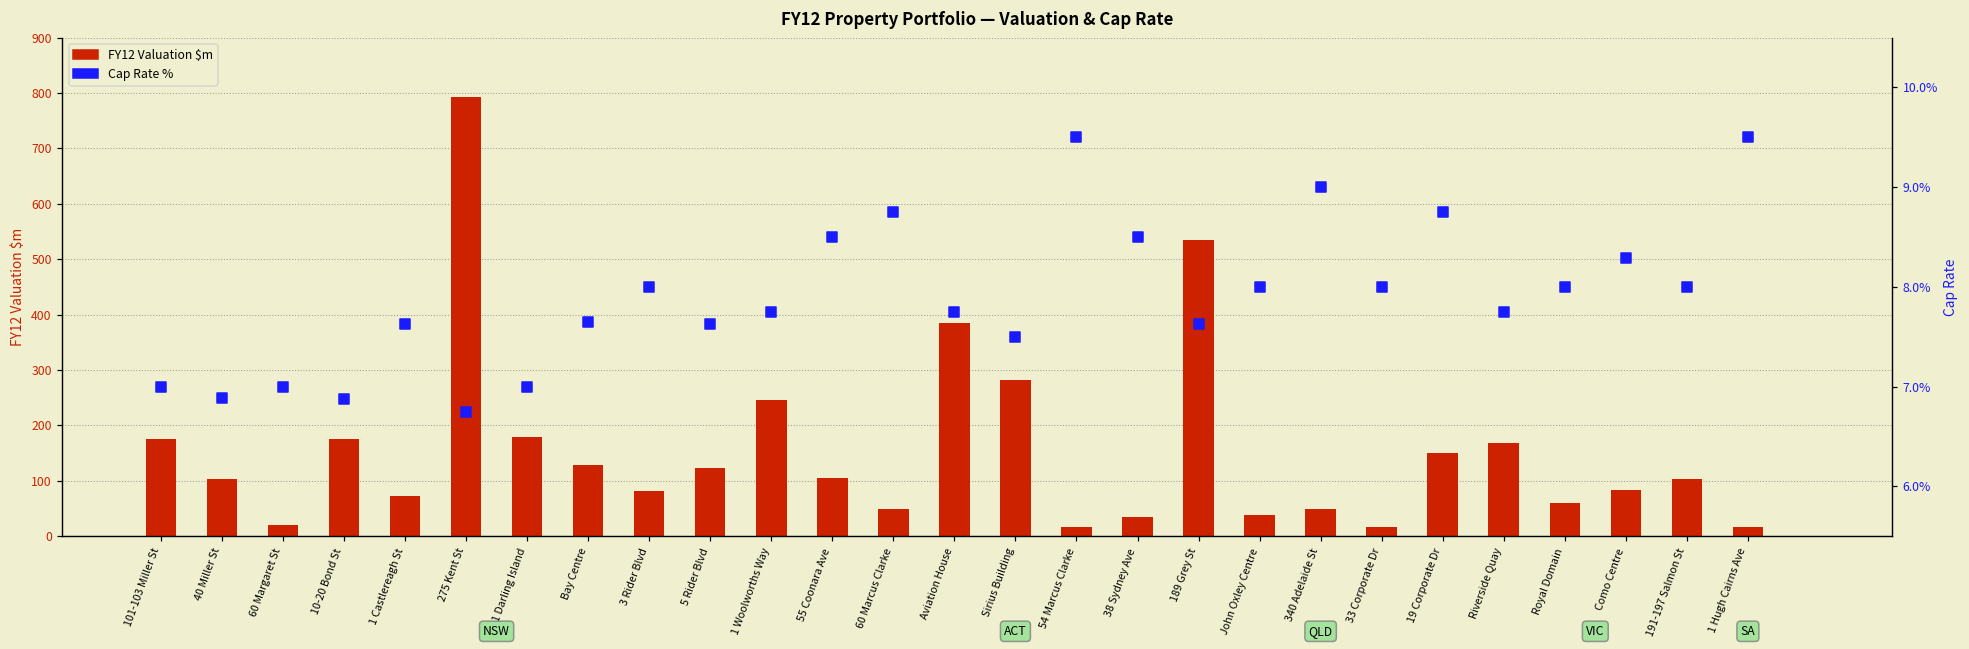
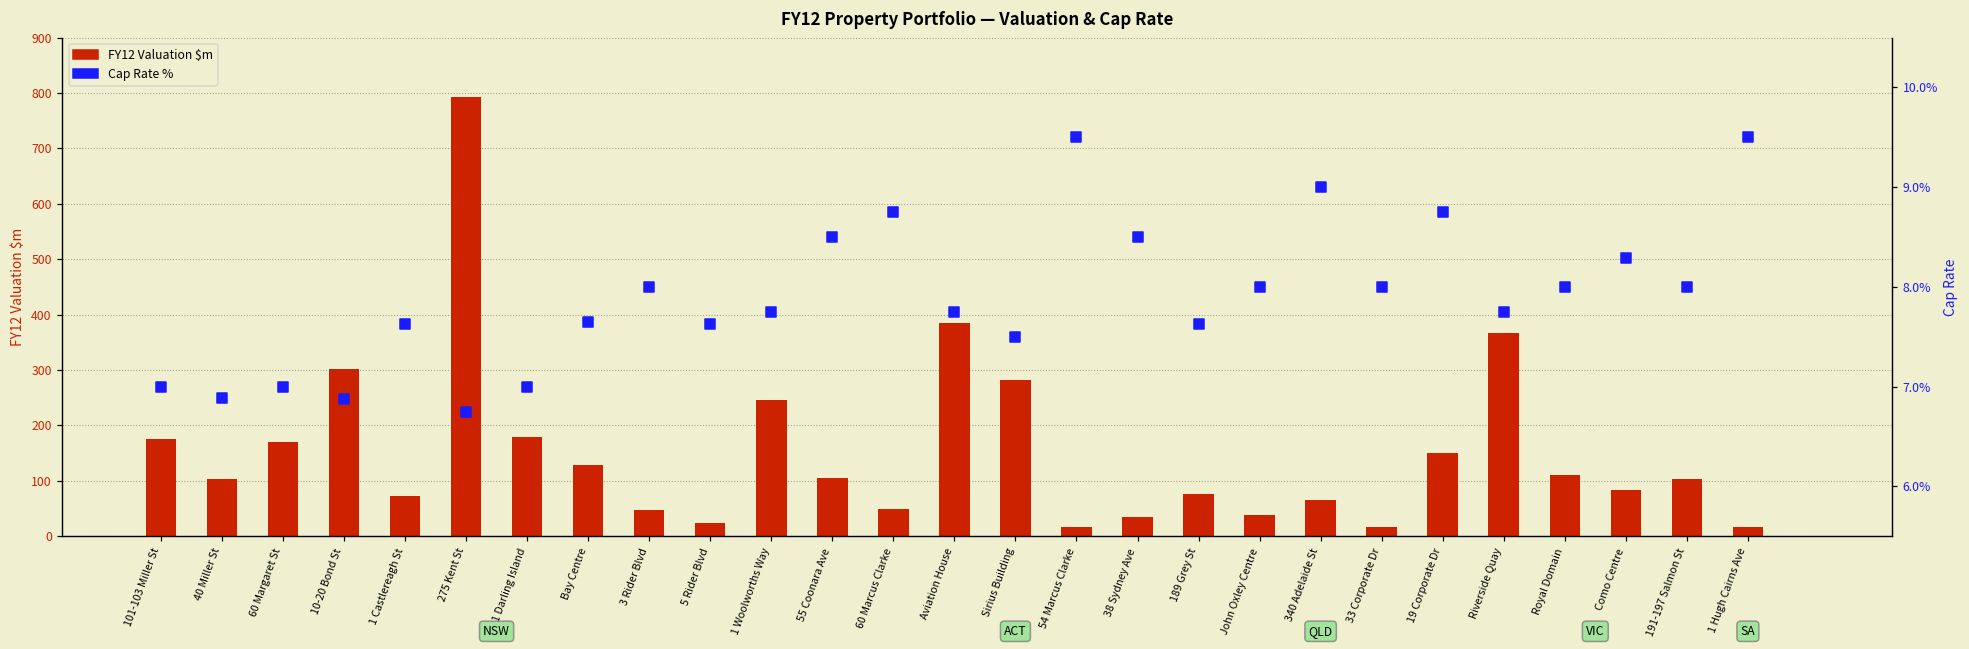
  {
    "FY12 Valuation $m": {
      "101-103 Miller St": 180,
      "40 Miller St": 100,
-     "60 Margaret St": 20,
-     "10-20 Bond St": 180,
+     "60 Margaret St": 170,
+     "10-20 Bond St": 300,
      "1 Castlereagh St": 70,
      "275 Kent St": 790,
      "1 Darling Island": 180,
      "Bay Centre": 130,
-     "3 Rider Blvd": 80,
-     "5 Rider Blvd": 120,
+     "3 Rider Blvd": 50,
+     "5 Rider Blvd": 20,
      "1 Woolworths Way": 250,
      "55 Coonara Ave": 110,
      "60 Marcus Clarke": 50,
      "Aviation House": 390,
      "Sirius Building": 280,
      "54 Marcus Clarke": 20,
      "38 Sydney Ave": 40,
-     "189 Grey St": 530,
+     "189 Grey St": 80,
      "John Oxley Centre": 40,
-     "340 Adelaide St": 50,
+     "340 Adelaide St": 70,
      "33 Corporate Dr": 20,
      "19 Corporate Dr": 150,
-     "Riverside Quay": 170,
-     "Royal Domain": 60,
+     "Riverside Quay": 370,
+     "Royal Domain": 110,
      "Como Centre": 80,
      "191-197 Salmon St": 100,
      "1 Hugh Cairns Ave": 20
    }
  }
